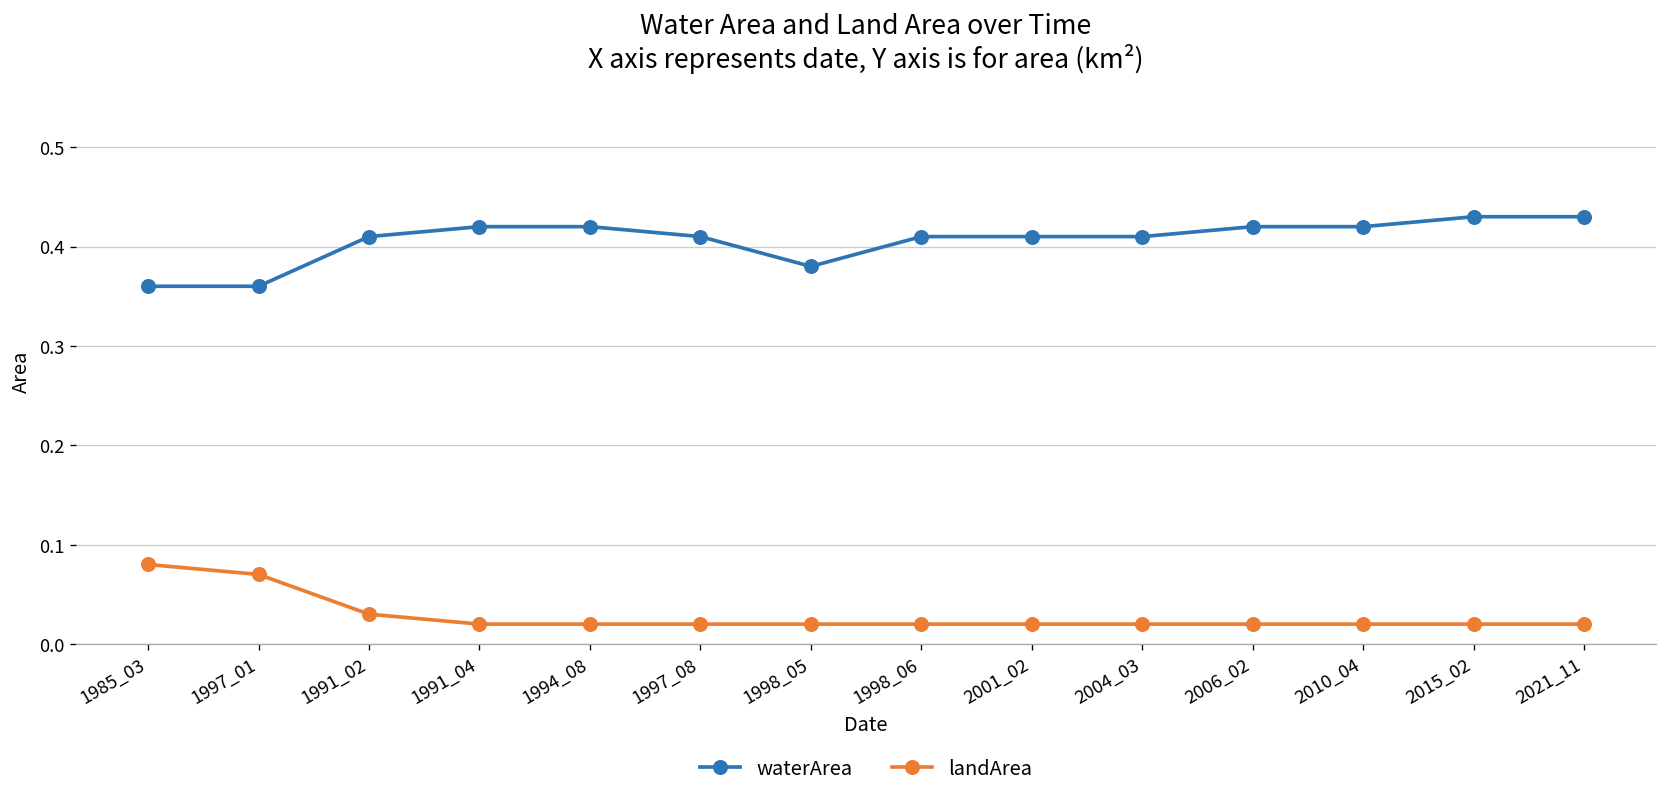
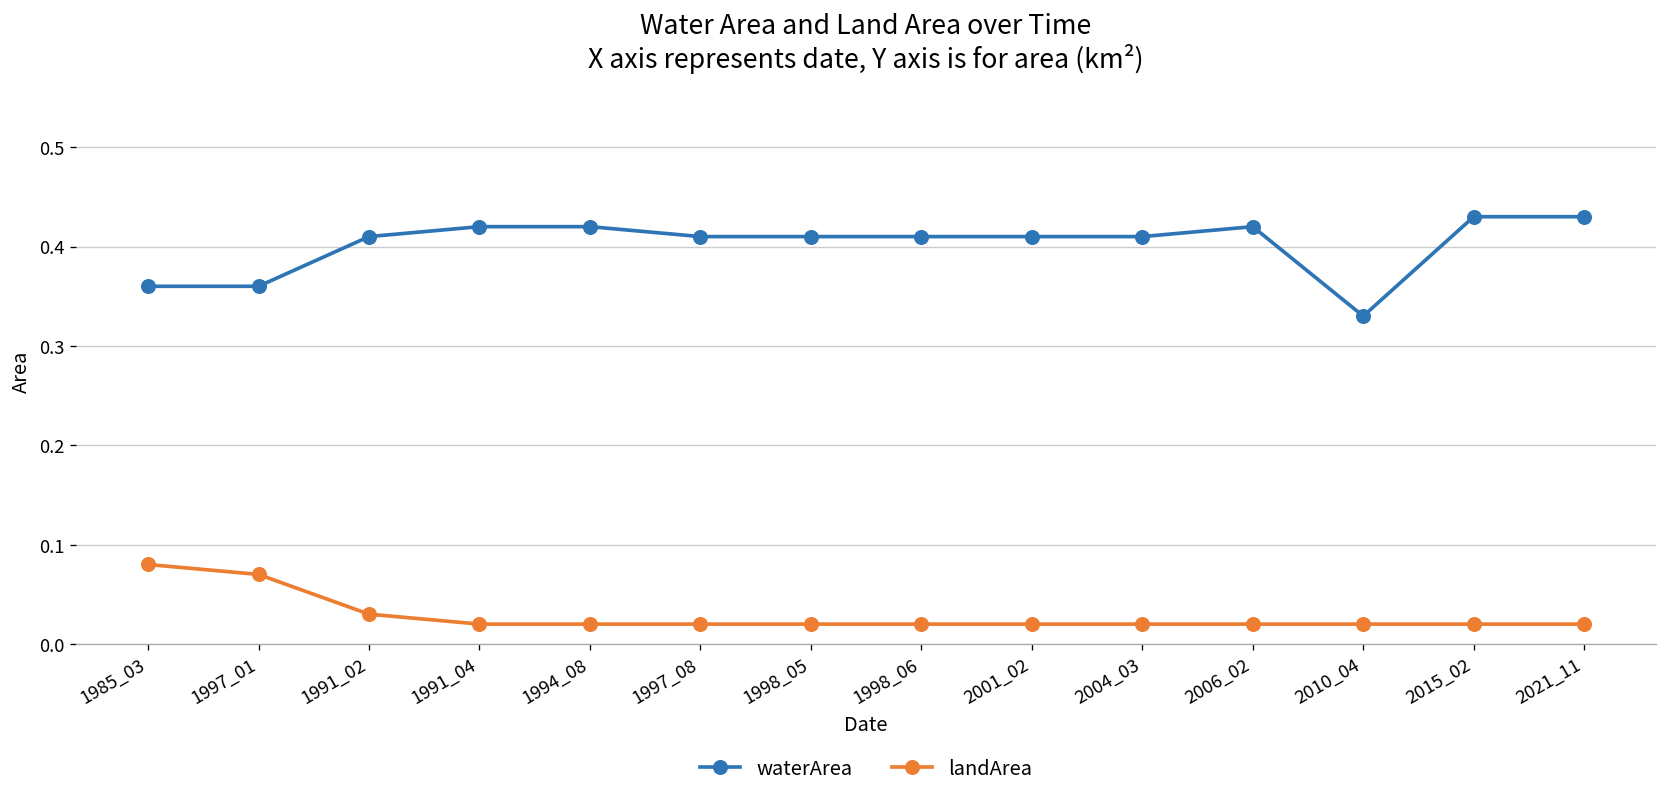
  {
    "waterArea": {
      "1985_03": 0.36,
      "1997_01": 0.36,
      "1991_02": 0.41,
      "1991_04": 0.42,
      "1994_08": 0.42,
      "1997_08": 0.41,
-     "1998_05": 0.38,
+     "1998_05": 0.41,
      "1998_06": 0.41,
      "2001_02": 0.41,
      "2004_03": 0.41,
      "2006_02": 0.42,
-     "2010_04": 0.42,
+     "2010_04": 0.33,
      "2015_02": 0.43,
      "2021_11": 0.43
    },
    "landArea": {
      "1985_03": 0.08,
      "1997_01": 0.07,
      "1991_02": 0.03,
      "1991_04": 0.02,
      "1994_08": 0.02,
      "1997_08": 0.02,
      "1998_05": 0.02,
      "1998_06": 0.02,
      "2001_02": 0.02,
      "2004_03": 0.02,
      "2006_02": 0.02,
      "2010_04": 0.02,
      "2015_02": 0.02,
      "2021_11": 0.02
    }
  }
